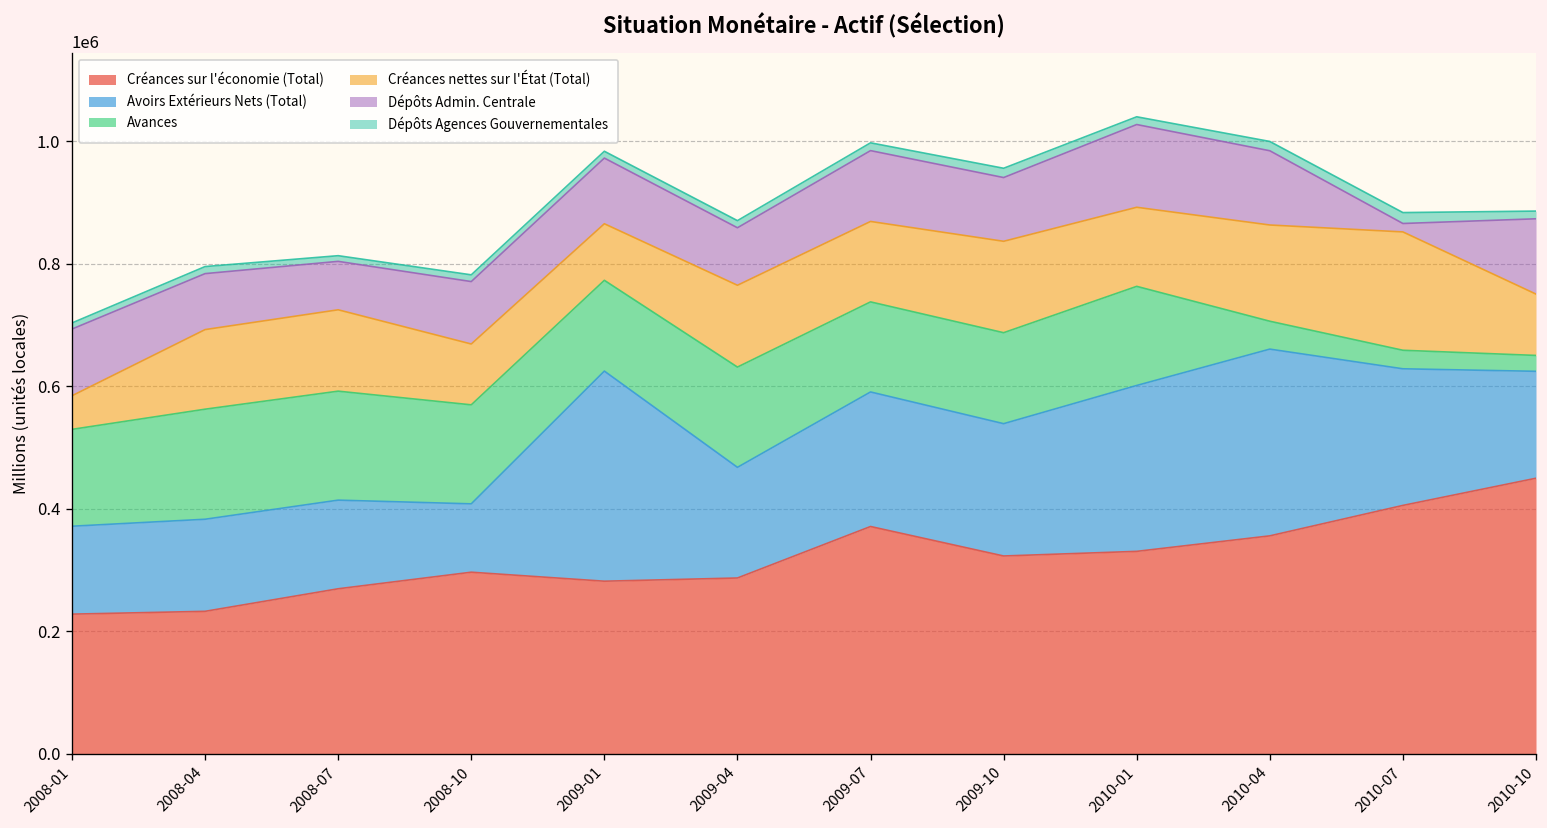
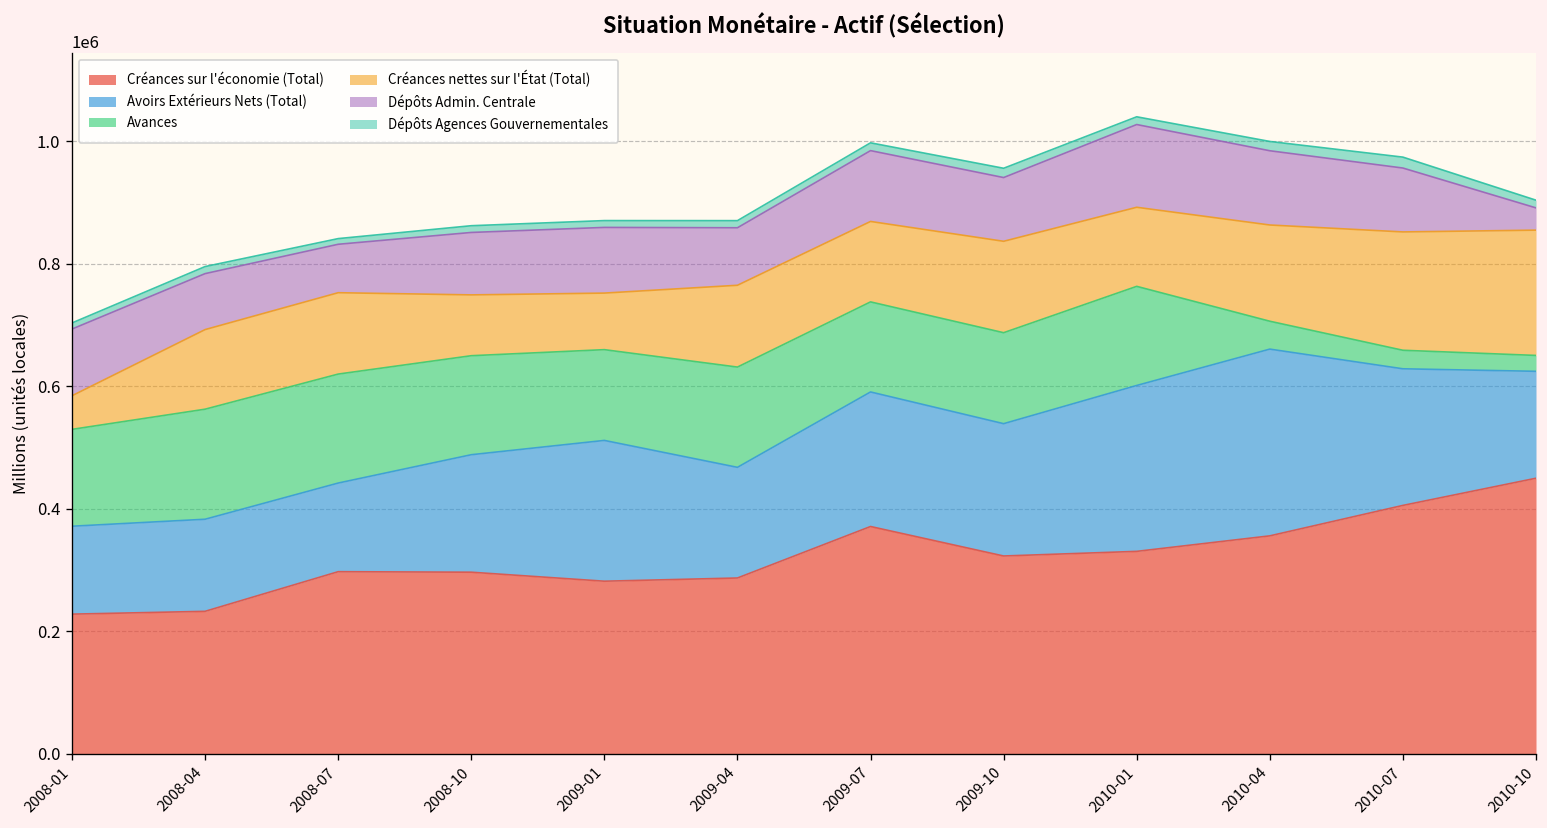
  {
    "Créances sur l'économie (Total)": {
      "2008-01": 230000,
      "2008-04": 230000,
-     "2008-07": 270000,
+     "2008-07": 300000,
      "2008-10": 300000,
      "2009-01": 280000,
      "2009-04": 290000,
      "2009-07": 370000,
      "2009-10": 320000,
      "2010-01": 330000,
      "2010-04": 360000,
      "2010-07": 410000,
      "2010-10": 450000
    },
    "Avoirs Extérieurs Nets (Total)": {
      "2008-01": 140000,
      "2008-04": 150000,
      "2008-07": 140000,
-     "2008-10": 110000,
-     "2009-01": 340000,
+     "2008-10": 190000,
+     "2009-01": 230000,
      "2009-04": 180000,
      "2009-07": 220000,
      "2009-10": 220000,
      "2010-01": 270000,
      "2010-04": 300000,
      "2010-07": 220000,
      "2010-10": 170000
    },
    "Créances nettes sur l'État (Total)": {
      "2008-01": 50000,
      "2008-04": 130000,
      "2008-07": 130000,
      "2008-10": 100000,
      "2009-01": 90000,
      "2009-04": 130000,
      "2009-07": 130000,
      "2009-10": 150000,
      "2010-01": 130000,
      "2010-04": 160000,
      "2010-07": 190000,
-     "2010-10": 100000
+     "2010-10": 200000
    },
    "Dépôts Admin. Centrale": {
      "2008-01": 110000,
      "2008-04": 90000,
      "2008-07": 80000,
      "2008-10": 100000,
      "2009-01": 110000,
      "2009-04": 90000,
      "2009-07": 120000,
      "2009-10": 100000,
      "2010-01": 140000,
      "2010-04": 120000,
-     "2010-07": 10000,
-     "2010-10": 120000
+     "2010-07": 100000,
+     "2010-10": 40000
    }
  }
